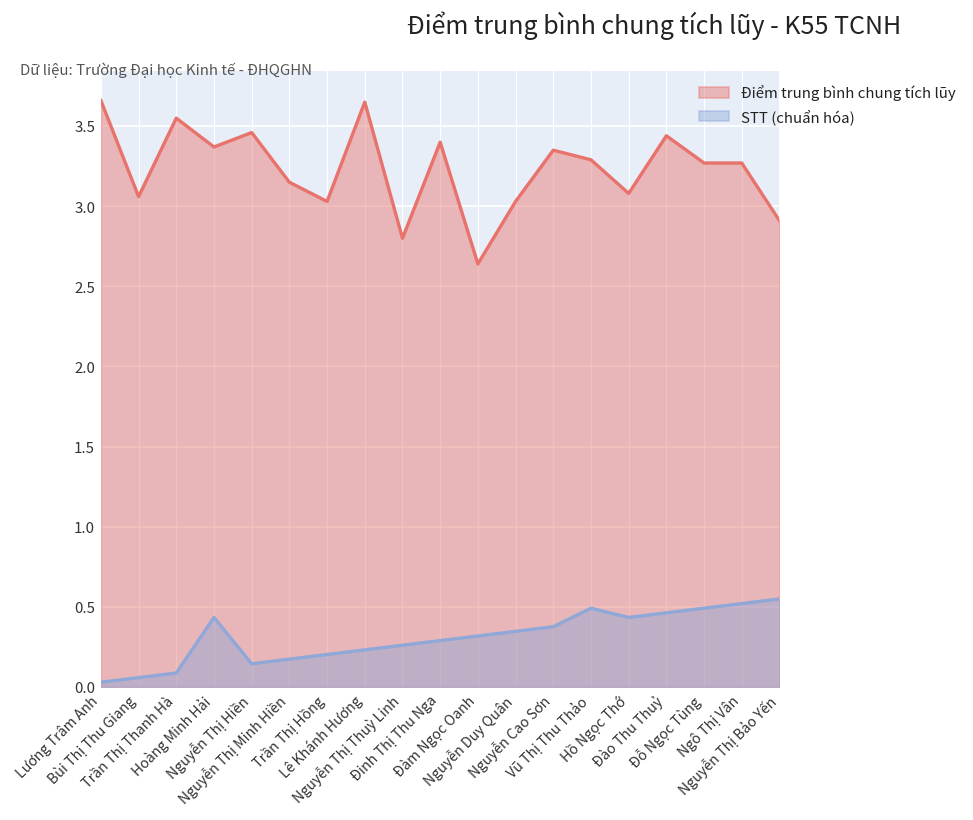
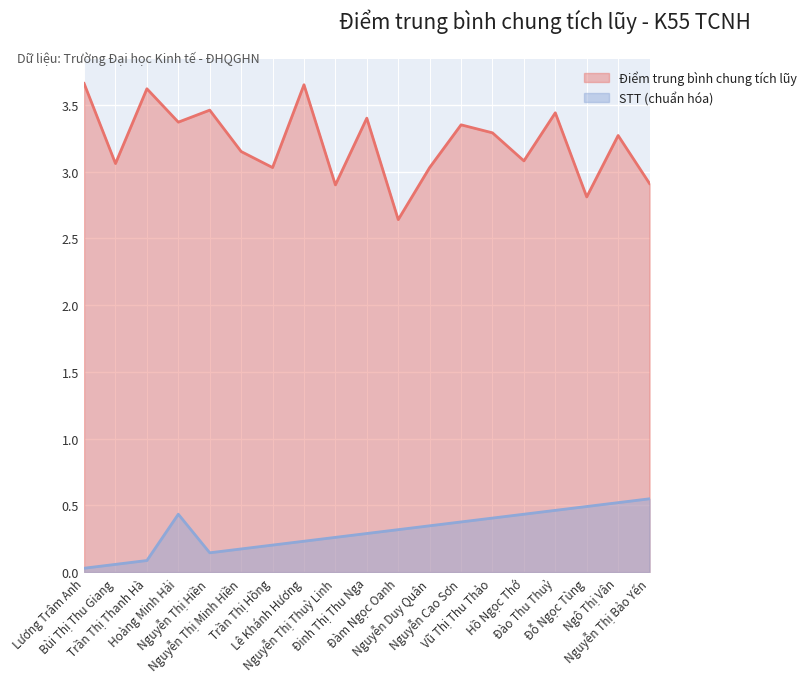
  {
    "Điểm trung bình chung tích lũy": {
      "Lương Trâm Anh": 3.66,
      "Bùi Thị Thu Giang": 3.06,
-     "Trần Thị Thanh Hà": 3.55,
+     "Trần Thị Thanh Hà": 3.62,
      "Hoàng Minh Hải": 3.37,
      "Nguyễn Thị Hiền": 3.46,
      "Nguyễn Thị Minh Hiền": 3.15,
      "Trần Thị Hồng": 3.03,
      "Lê Khánh Hương": 3.65,
-     "Nguyễn Thị Thuỳ Linh": 2.8,
+     "Nguyễn Thị Thuỳ Linh": 2.9,
      "Đinh Thị Thu Nga": 3.40,
      "Đàm Ngọc Oanh": 2.64,
      "Nguyễn Duy Quân": 3.03,
      "Nguyễn Cao Sơn": 3.35,
      "Vũ Thị Thu Thảo": 3.29,
      "Hồ Ngọc Thớ": 3.08,
      "Đào Thu Thuỷ": 3.44,
-     "Đỗ Ngọc Tùng": 3.27,
+     "Đỗ Ngọc Tùng": 2.81,
      "Ngô Thị Vân": 3.27,
      "Nguyễn Thị Bảo Yến": 2.91
    },
    "STT (chuẩn hóa)": {
      "Lương Trâm Anh": 0.03,
      "Bùi Thị Thu Giang": 0.06,
      "Trần Thị Thanh Hà": 0.09,
      "Hoàng Minh Hải": 0.43,
      "Nguyễn Thị Hiền": 0.14,
      "Nguyễn Thị Minh Hiền": 0.17,
      "Trần Thị Hồng": 0.20,
      "Lê Khánh Hương": 0.23,
      "Nguyễn Thị Thuỳ Linh": 0.26,
      "Đinh Thị Thu Nga": 0.29,
      "Đàm Ngọc Oanh": 0.32,
      "Nguyễn Duy Quân": 0.35,
      "Nguyễn Cao Sơn": 0.38,
-     "Vũ Thị Thu Thảo": 0.49,
+     "Vũ Thị Thu Thảo": 0.40,
      "Hồ Ngọc Thớ": 0.43,
      "Đào Thu Thuỷ": 0.46,
      "Đỗ Ngọc Tùng": 0.49,
      "Ngô Thị Vân": 0.52,
      "Nguyễn Thị Bảo Yến": 0.55
    }
  }
